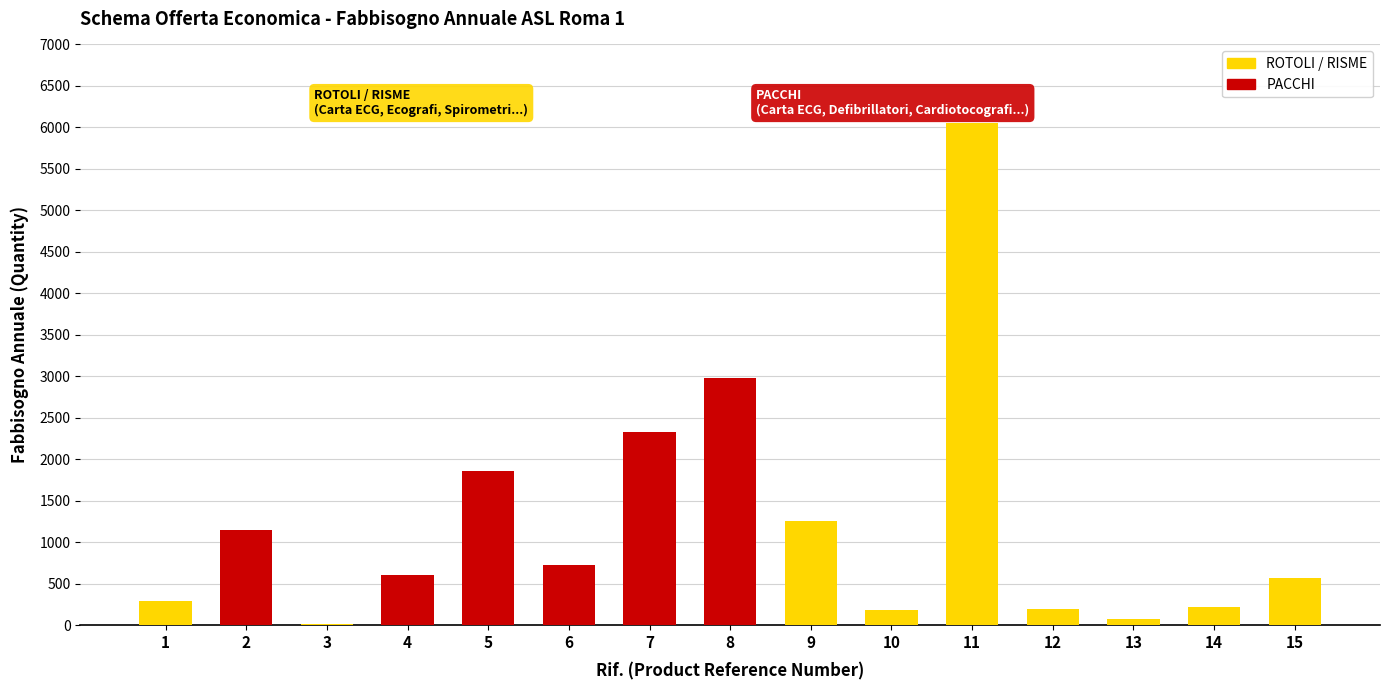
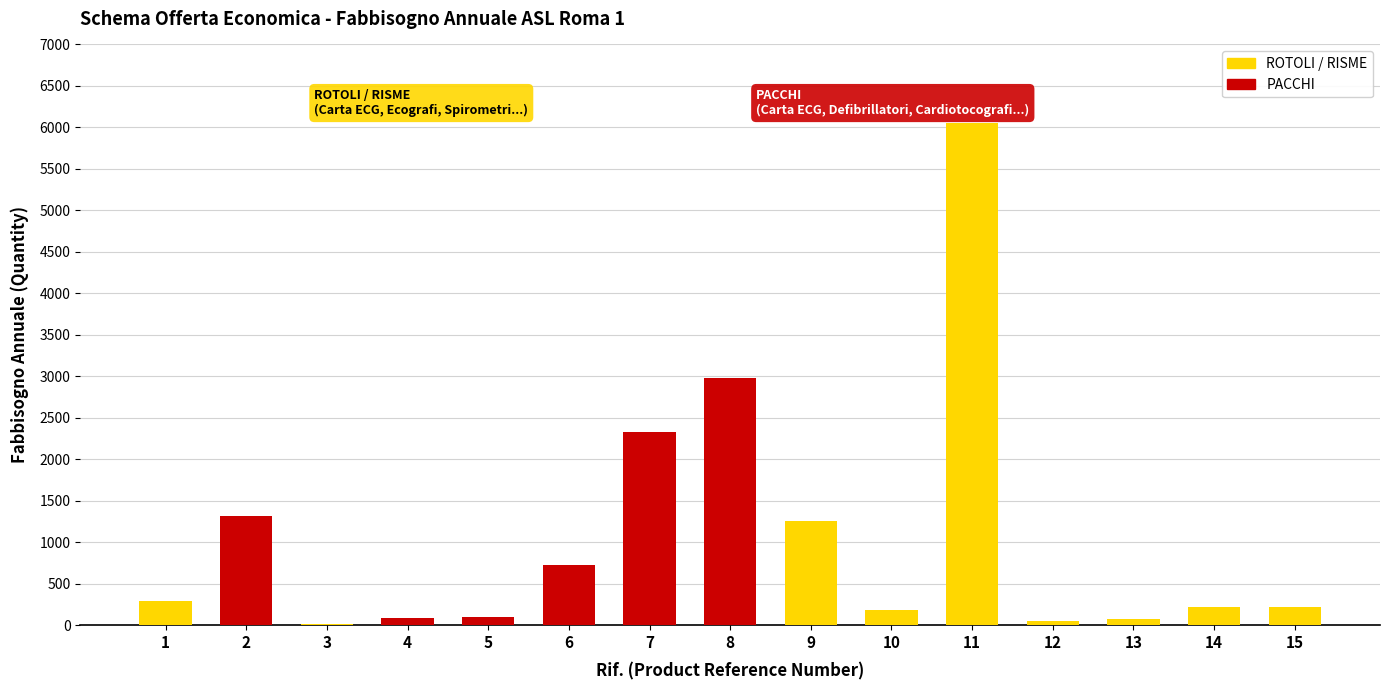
  {
    "ROTOLI / RISME": {
      "1": 300,
      "2": 0,
      "4": 0,
      "5": 0,
      "6": 0,
      "7": 0,
      "8": 0,
      "9": 1300,
      "10": 200,
      "11": 6100,
-     "12": 200,
+     "12": 100,
      "13": 100,
      "14": 200,
-     "15": 600
+     "15": 200
    },
    "PACCHI": {
      "1": 0,
-     "2": 1200,
+     "2": 1300,
      "3": 0,
-     "4": 600,
-     "5": 1900,
+     "4": 100,
+     "5": 100,
      "6": 700,
      "7": 2300,
      "8": 3000,
      "9": 0,
      "10": 0,
      "11": 0,
      "12": 0,
      "13": 0,
      "14": 0,
      "15": 0
    }
  }
